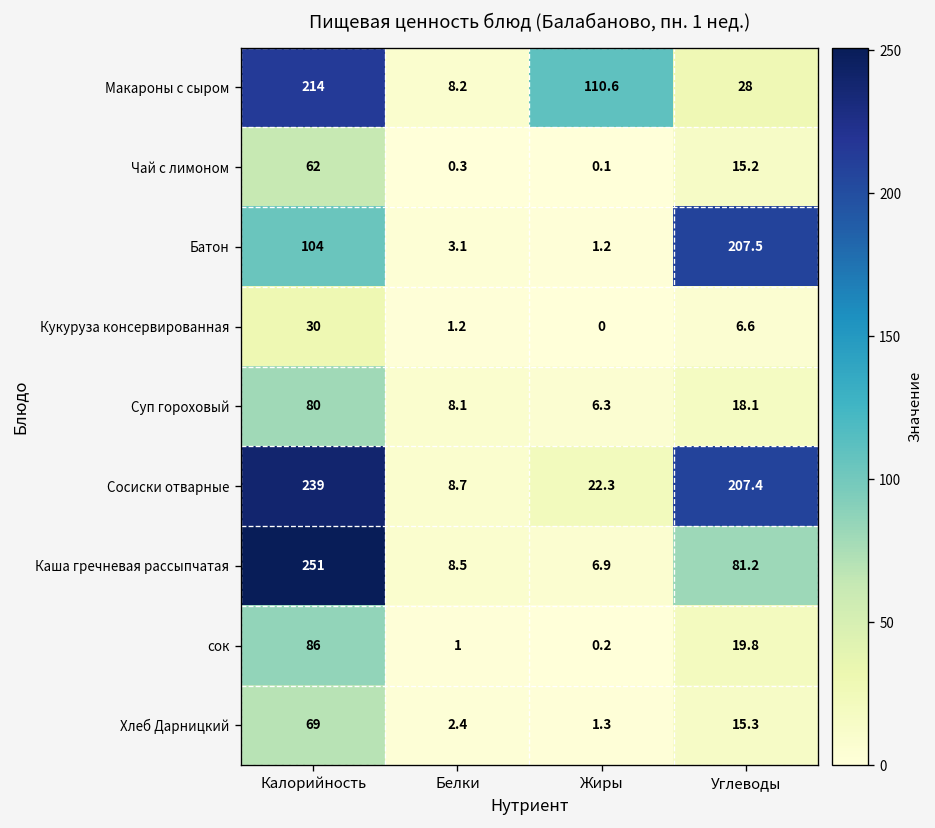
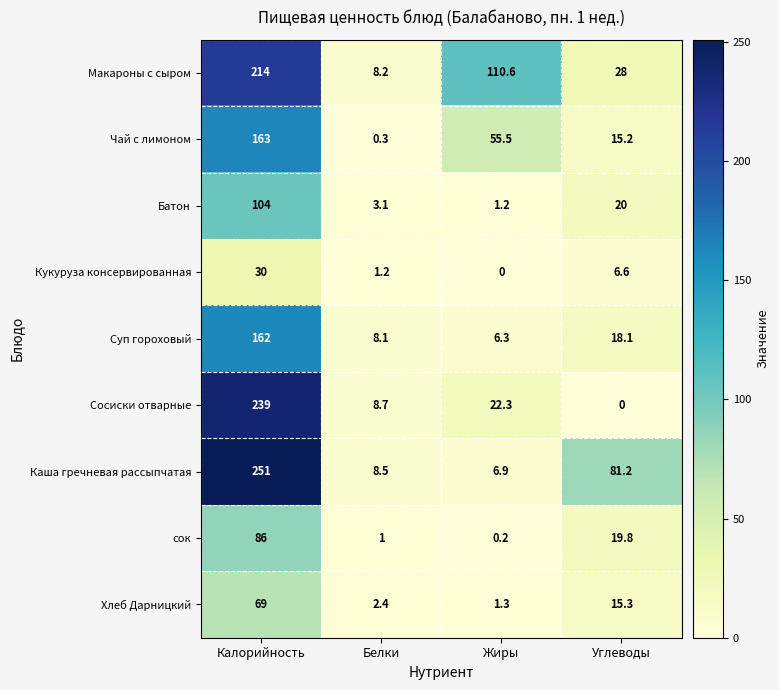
  {
    "Макароны с сыром": {
      "Калорийность": 214,
      "Белки": 8.2,
      "Жиры": 110.6,
      "Углеводы": 28
    },
    "Чай с лимоном": {
-     "Калорийность": 62,
+     "Калорийность": 163,
      "Белки": 0.3,
-     "Жиры": 0.1,
+     "Жиры": 55.5,
      "Углеводы": 15.2
    },
    "Батон": {
      "Калорийность": 104,
      "Белки": 3.1,
      "Жиры": 1.2,
-     "Углеводы": 207.5
+     "Углеводы": 20
    },
    "Кукуруза консервированная": {
      "Калорийность": 30,
      "Белки": 1.2,
      "Жиры": 0,
      "Углеводы": 6.6
    },
    "Суп гороховый": {
-     "Калорийность": 80,
+     "Калорийность": 162,
      "Белки": 8.1,
      "Жиры": 6.3,
      "Углеводы": 18.1
    },
    "Сосиски отварные": {
      "Калорийность": 239,
      "Белки": 8.7,
      "Жиры": 22.3,
-     "Углеводы": 207.4
+     "Углеводы": 0
    },
    "Каша гречневая рассыпчатая": {
      "Калорийность": 251,
      "Белки": 8.5,
      "Жиры": 6.9,
      "Углеводы": 81.2
    },
    "сок": {
      "Калорийность": 86,
      "Белки": 1,
      "Жиры": 0.2,
      "Углеводы": 19.8
    },
    "Хлеб Дарницкий": {
      "Калорийность": 69,
      "Белки": 2.4,
      "Жиры": 1.3,
      "Углеводы": 15.3
    }
  }
